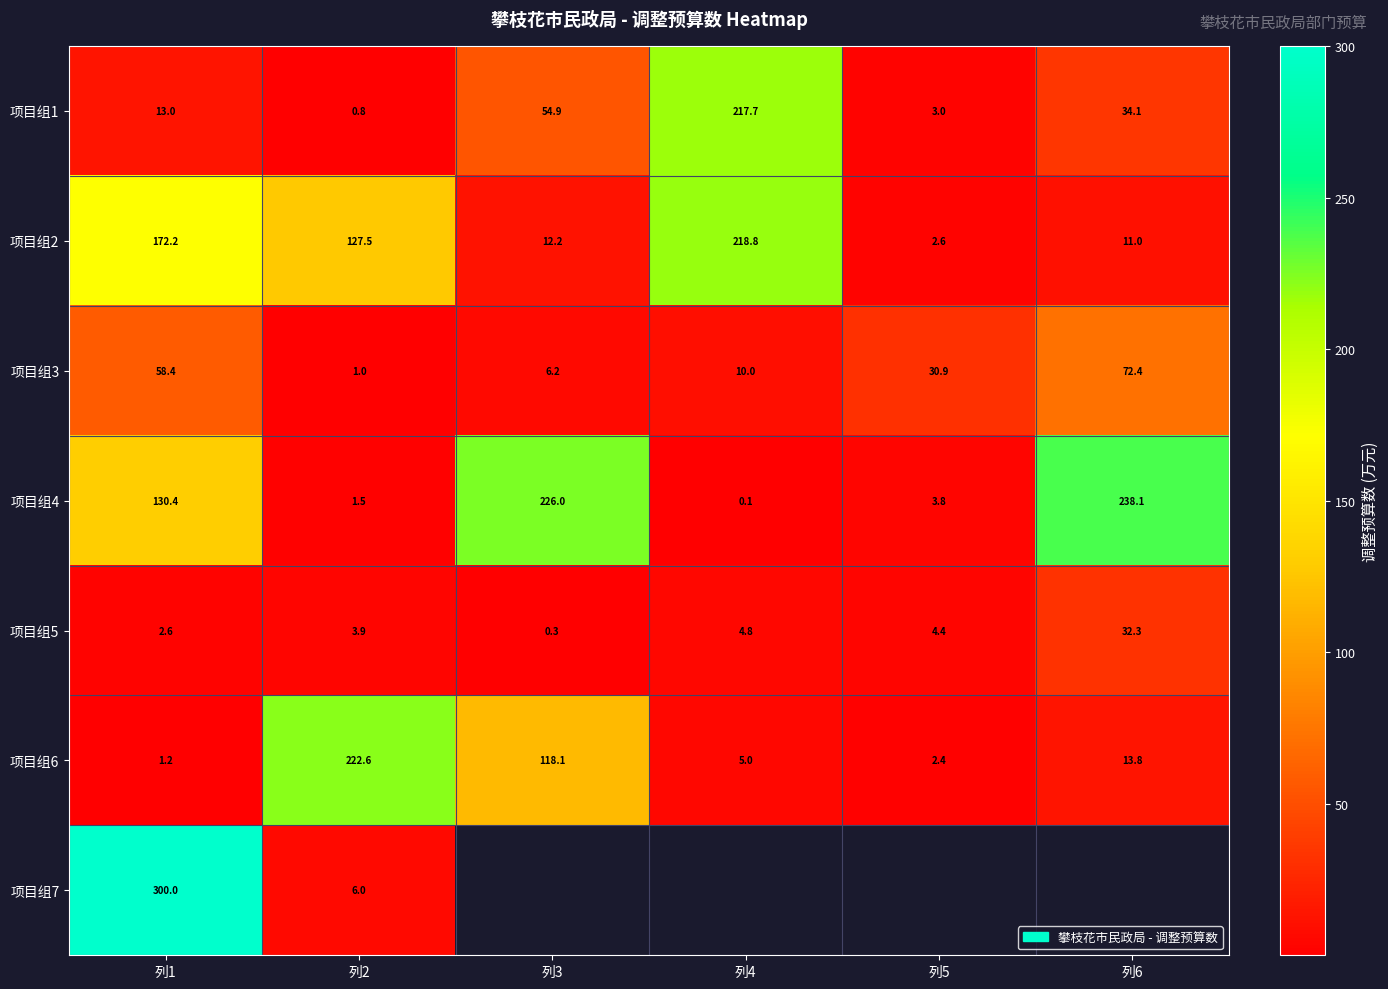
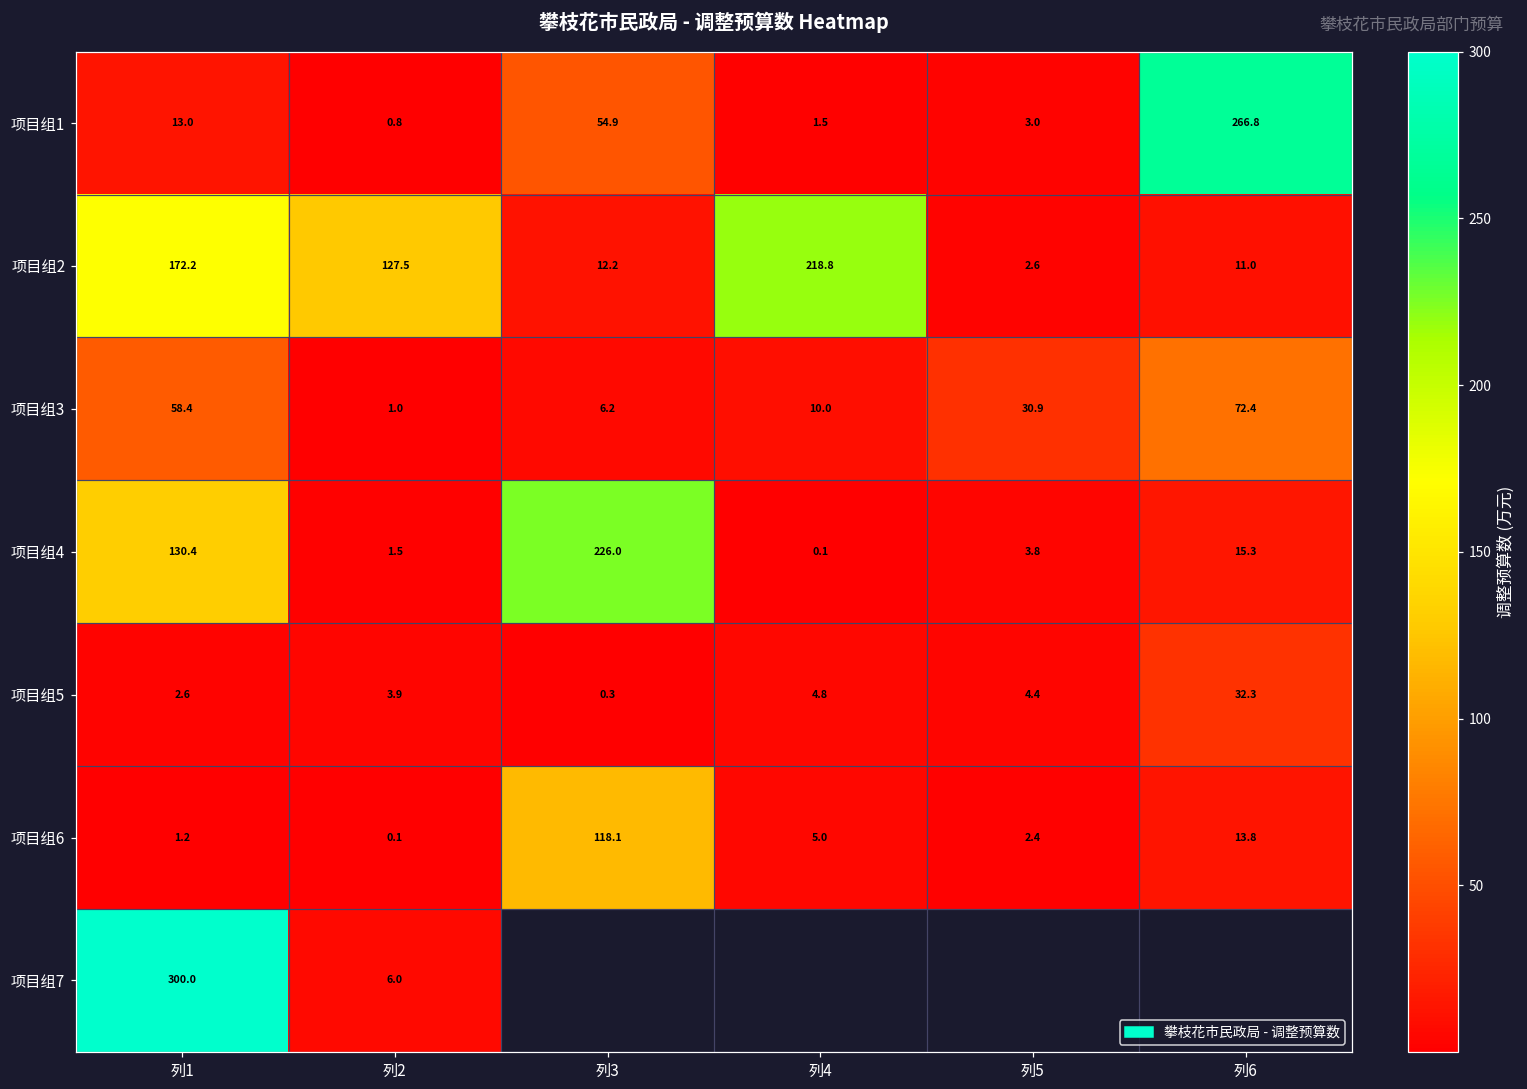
  {
    "项目组1": {
      "列1": 13.0,
      "列2": 0.8,
      "列3": 54.9,
-     "列4": 217.7,
+     "列4": 1.5,
      "列5": 3.0,
-     "列6": 34.1
+     "列6": 266.8
    },
    "项目组2": {
      "列1": 172.2,
      "列2": 127.5,
      "列3": 12.2,
      "列4": 218.8,
      "列5": 2.6,
      "列6": 11.0
    },
    "项目组3": {
      "列1": 58.4,
      "列2": 1.0,
      "列3": 6.2,
      "列4": 10.0,
      "列5": 30.9,
      "列6": 72.4
    },
    "项目组4": {
      "列1": 130.4,
      "列2": 1.5,
      "列3": 226.0,
      "列4": 0.1,
      "列5": 3.8,
-     "列6": 238.1
+     "列6": 15.3
    },
    "项目组5": {
      "列1": 2.6,
      "列2": 3.9,
      "列3": 0.3,
      "列4": 4.8,
      "列5": 4.4,
      "列6": 32.3
    },
    "项目组6": {
      "列1": 1.2,
-     "列2": 222.6,
+     "列2": 0.1,
      "列3": 118.1,
      "列4": 5.0,
      "列5": 2.4,
      "列6": 13.8
    },
    "项目组7": {
      "列1": 300.0,
      "列2": 6.0
    }
  }
